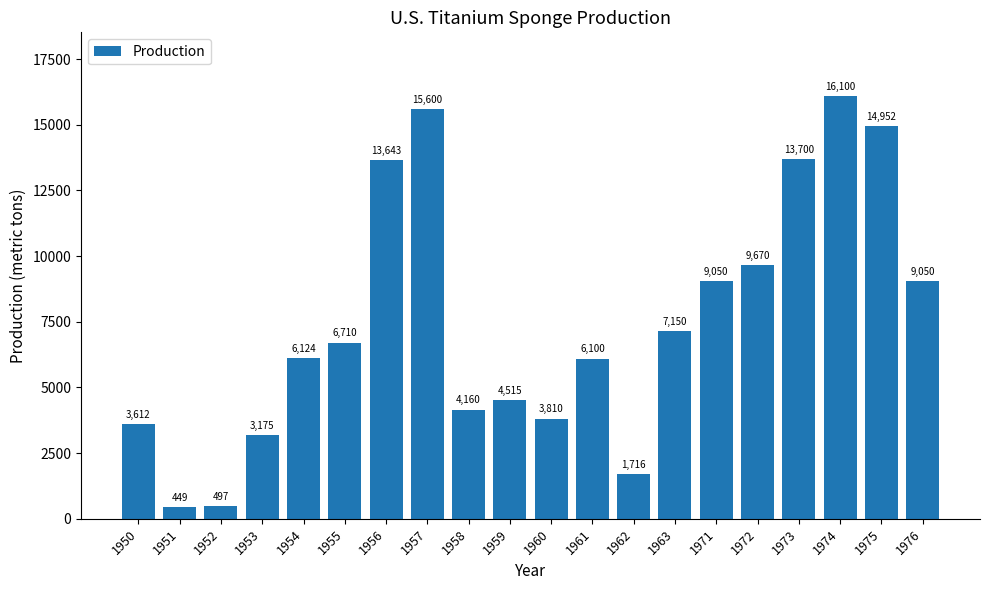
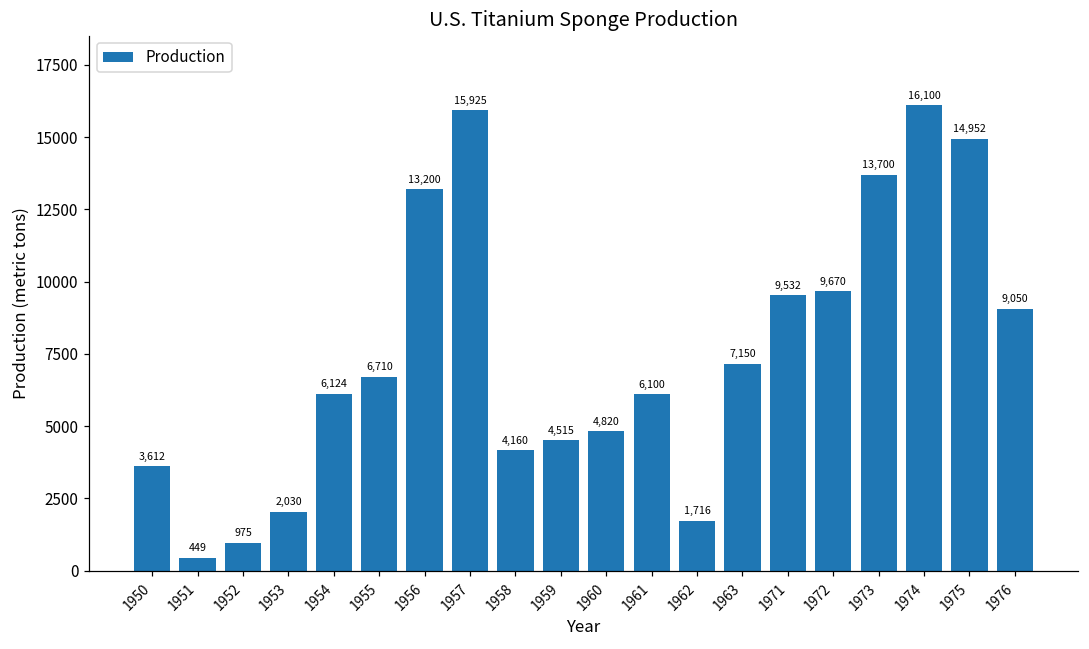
  {
    "1950": "3,612",
    "1951": "449",
-   "1952": "497",
-   "1953": "3,175",
+   "1952": "975",
+   "1953": "2,030",
    "1954": "6,124",
    "1955": "6,710",
-   "1956": "13,643",
-   "1957": "15,600",
+   "1956": "13,200",
+   "1957": "15,925",
    "1958": "4,160",
    "1959": "4,515",
-   "1960": "3,810",
+   "1960": "4,820",
    "1961": "6,100",
    "1962": "1,716",
    "1963": "7,150",
-   "1971": "9,050",
+   "1971": "9,532",
    "1972": "9,670",
    "1973": "13,700",
    "1974": "16,100",
    "1975": "14,952",
    "1976": "9,050"
  }
